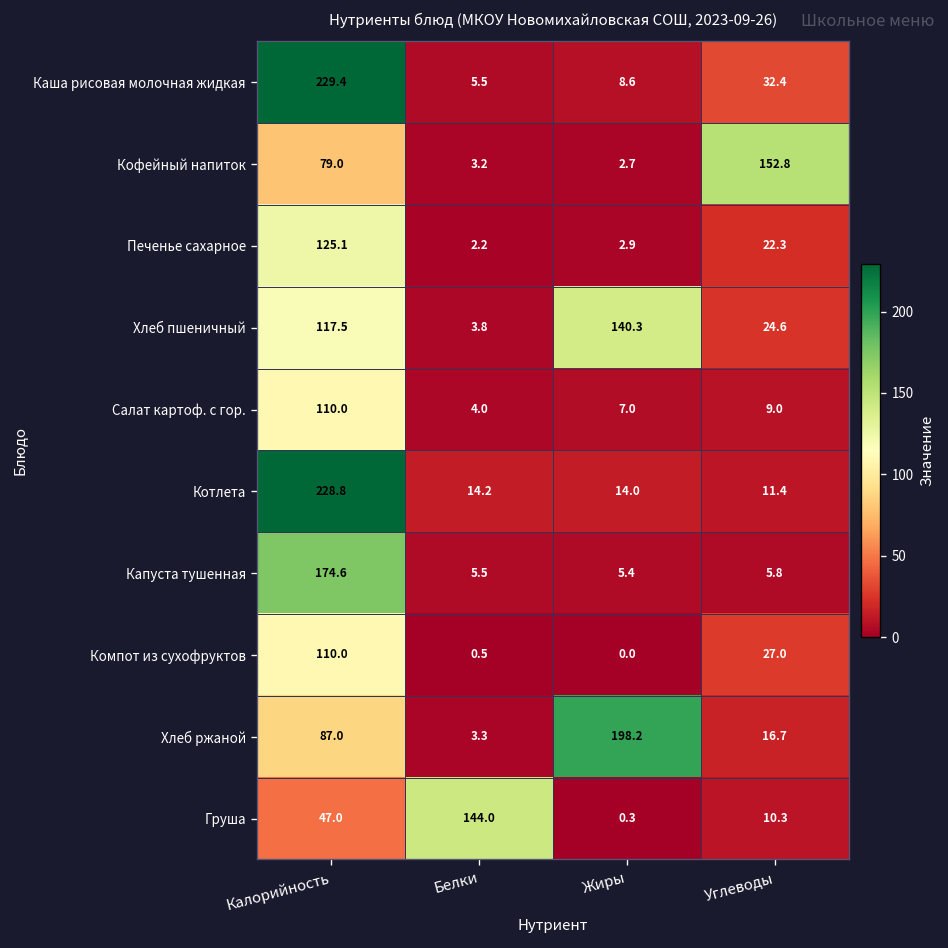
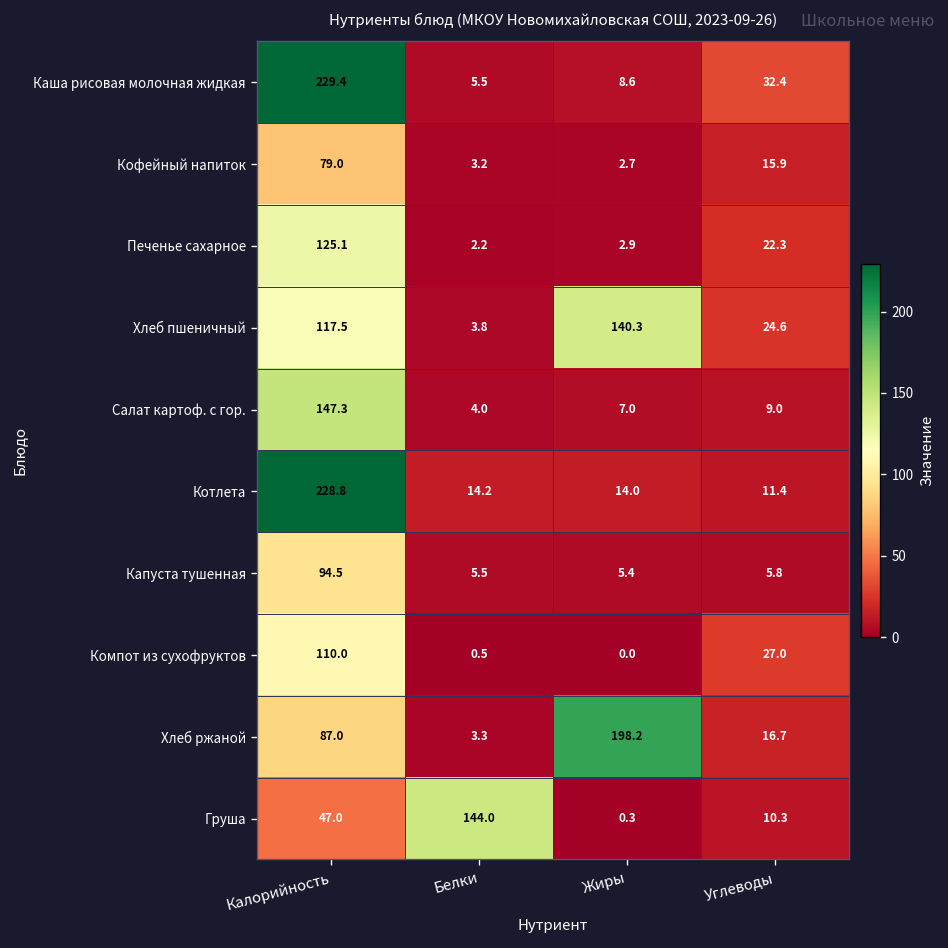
  {
    "Каша рисовая молочная жидкая": {
      "Калорийность": 229.4,
      "Белки": 5.5,
      "Жиры": 8.6,
      "Углеводы": 32.4
    },
    "Кофейный напиток": {
      "Калорийность": 79.0,
      "Белки": 3.2,
      "Жиры": 2.7,
-     "Углеводы": 152.8
+     "Углеводы": 15.9
    },
    "Печенье сахарное": {
      "Калорийность": 125.1,
      "Белки": 2.2,
      "Жиры": 2.9,
      "Углеводы": 22.3
    },
    "Хлеб пшеничный": {
      "Калорийность": 117.5,
      "Белки": 3.8,
      "Жиры": 140.3,
      "Углеводы": 24.6
    },
    "Салат картоф. с гор.": {
-     "Калорийность": 110.0,
+     "Калорийность": 147.3,
      "Белки": 4.0,
      "Жиры": 7.0,
      "Углеводы": 9.0
    },
    "Котлета": {
      "Калорийность": 228.8,
      "Белки": 14.2,
      "Жиры": 14.0,
      "Углеводы": 11.4
    },
    "Капуста тушенная": {
-     "Калорийность": 174.6,
+     "Калорийность": 94.5,
      "Белки": 5.5,
      "Жиры": 5.4,
      "Углеводы": 5.8
    },
    "Компот из сухофруктов": {
      "Калорийность": 110.0,
      "Белки": 0.5,
      "Жиры": 0.0,
      "Углеводы": 27.0
    },
    "Хлеб ржаной": {
      "Калорийность": 87.0,
      "Белки": 3.3,
      "Жиры": 198.2,
      "Углеводы": 16.7
    },
    "Груша": {
      "Калорийность": 47.0,
      "Белки": 144.0,
      "Жиры": 0.3,
      "Углеводы": 10.3
    }
  }
